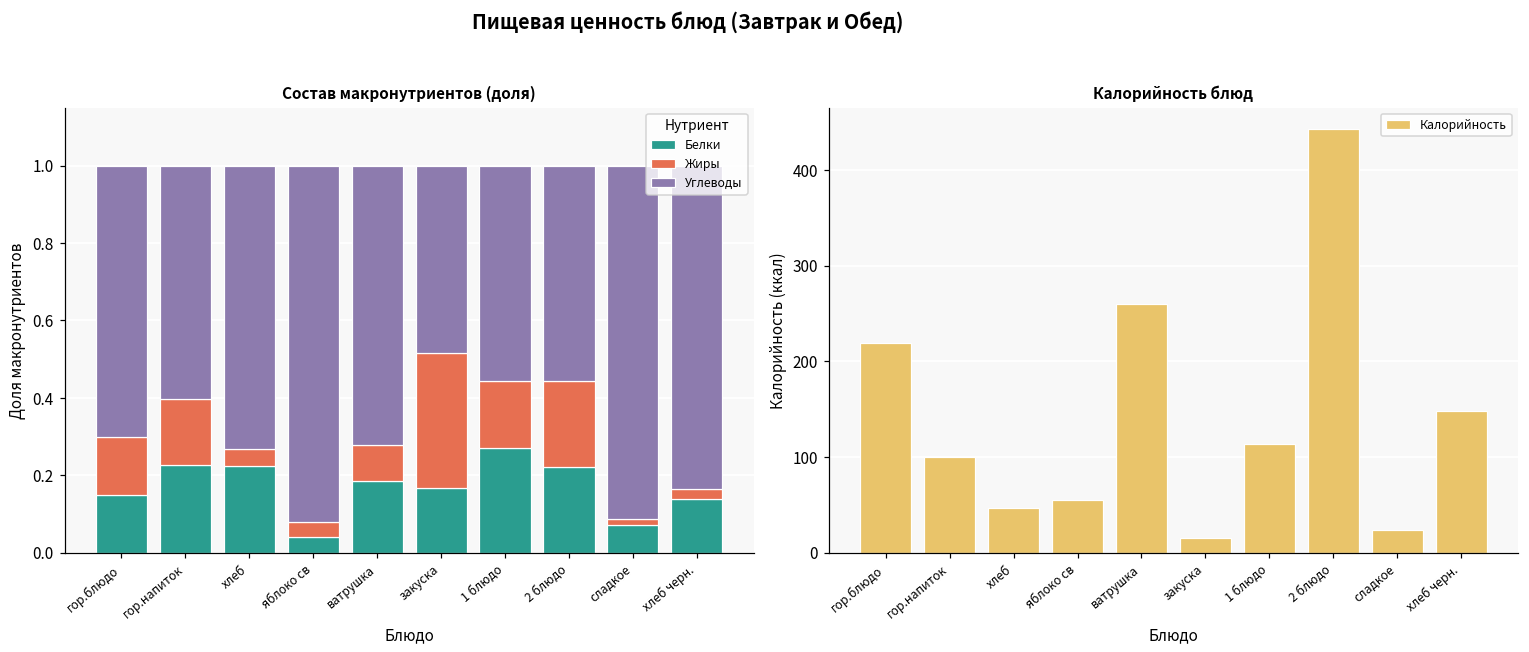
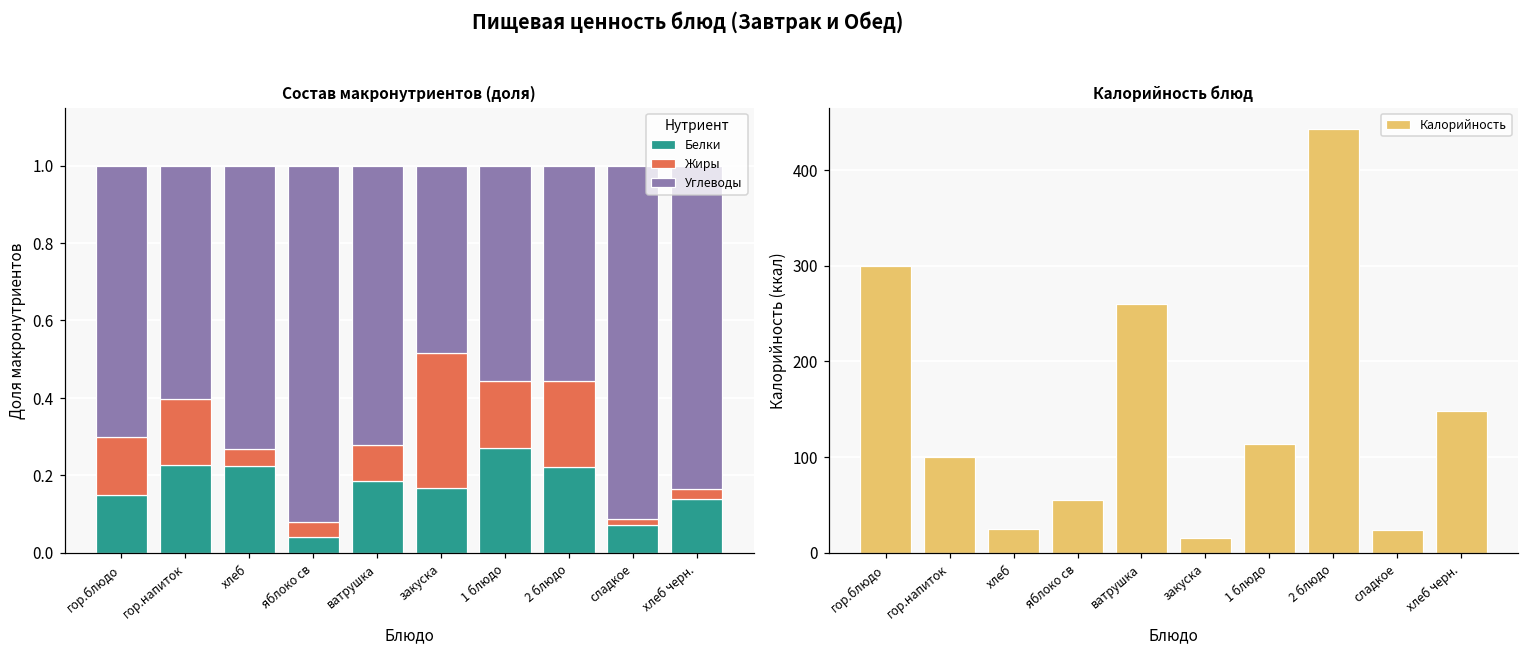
  {
    "Состав макронутриентов (доля)": {
      "Белки": {
        "гор.блюдо": 0.15,
        "гор.напиток": 0.23,
        "хлеб": 0.22,
        "яблоко св": 0.04,
        "ватрушка": 0.19,
        "закуска": 0.17,
        "1 блюдо": 0.27,
        "2 блюдо": 0.22,
        "сладкое": 0.07,
        "хлеб черн.": 0.14
      },
      "Жиры": {
        "гор.блюдо": 0.15,
        "гор.напиток": 0.17,
        "хлеб": 0.04,
        "яблоко св": 0.04,
        "ватрушка": 0.09,
        "закуска": 0.35,
        "1 блюдо": 0.17,
        "2 блюдо": 0.22,
        "сладкое": 0.02,
        "хлеб черн.": 0.03
      }
    },
    "Калорийность блюд": {
-     "гор.блюдо": 220,
+     "гор.блюдо": 300,
      "гор.напиток": 100,
-     "хлеб": 50,
+     "хлеб": 20,
      "яблоко св": 60,
      "ватрушка": 260,
      "закуска": 20,
      "1 блюдо": 110,
      "2 блюдо": 440,
      "сладкое": 20,
      "хлеб черн.": 150
    }
  }
